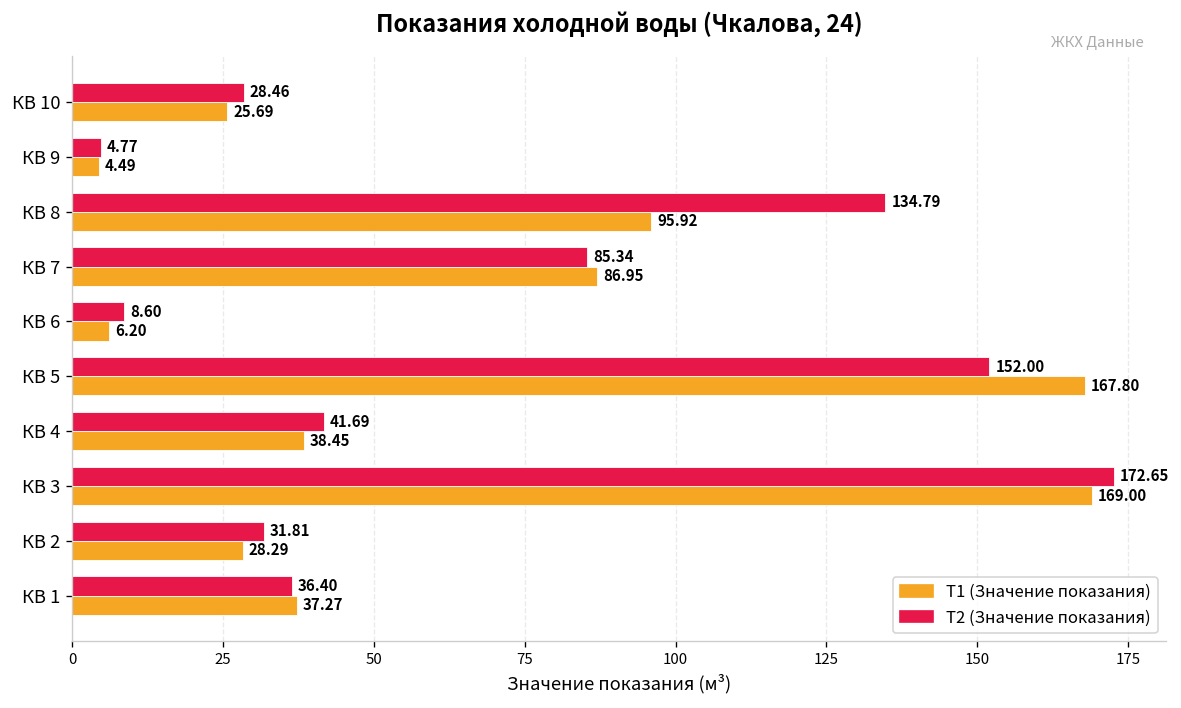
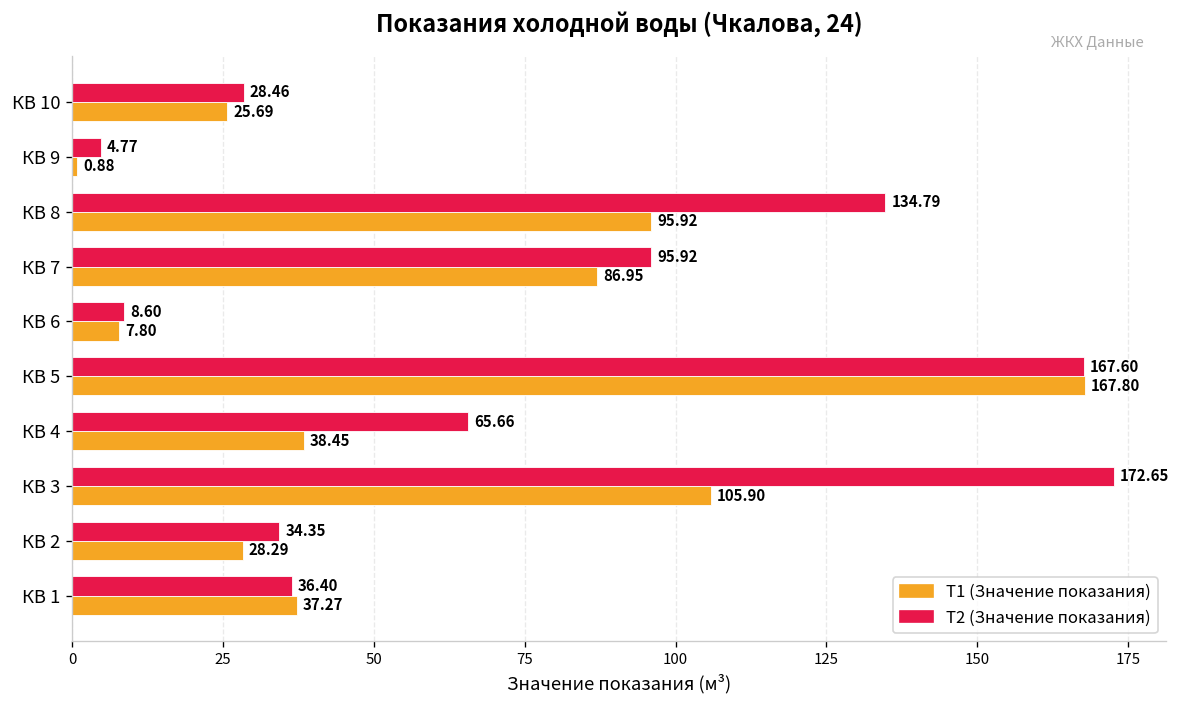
  {
    "T1 (Значение показания)": {
      "КВ 10": 25.69,
-     "КВ 9": 4.49,
+     "КВ 9": 0.88,
      "КВ 8": 95.92,
      "КВ 7": 86.95,
-     "КВ 6": 6.20,
+     "КВ 6": 7.80,
      "КВ 5": 167.80,
      "КВ 4": 38.45,
-     "КВ 3": 169.00,
+     "КВ 3": 105.90,
      "КВ 2": 28.29,
      "КВ 1": 37.27
    },
    "T2 (Значение показания)": {
      "КВ 10": 28.46,
      "КВ 9": 4.77,
      "КВ 8": 134.79,
-     "КВ 7": 85.34,
+     "КВ 7": 95.92,
      "КВ 6": 8.60,
-     "КВ 5": 152.00,
-     "КВ 4": 41.69,
+     "КВ 5": 167.60,
+     "КВ 4": 65.66,
      "КВ 3": 172.65,
-     "КВ 2": 31.81,
+     "КВ 2": 34.35,
      "КВ 1": 36.40
    }
  }
